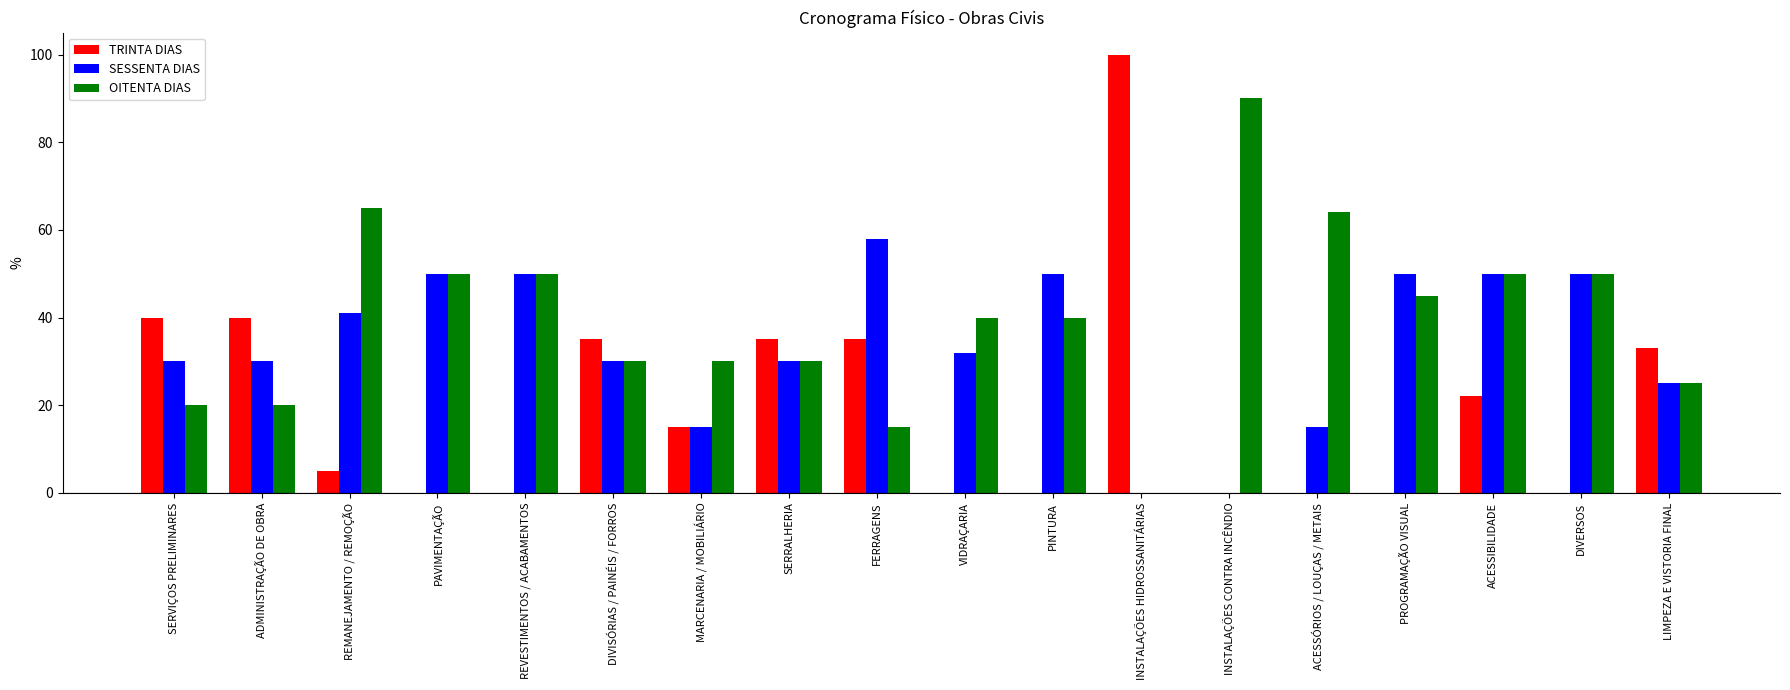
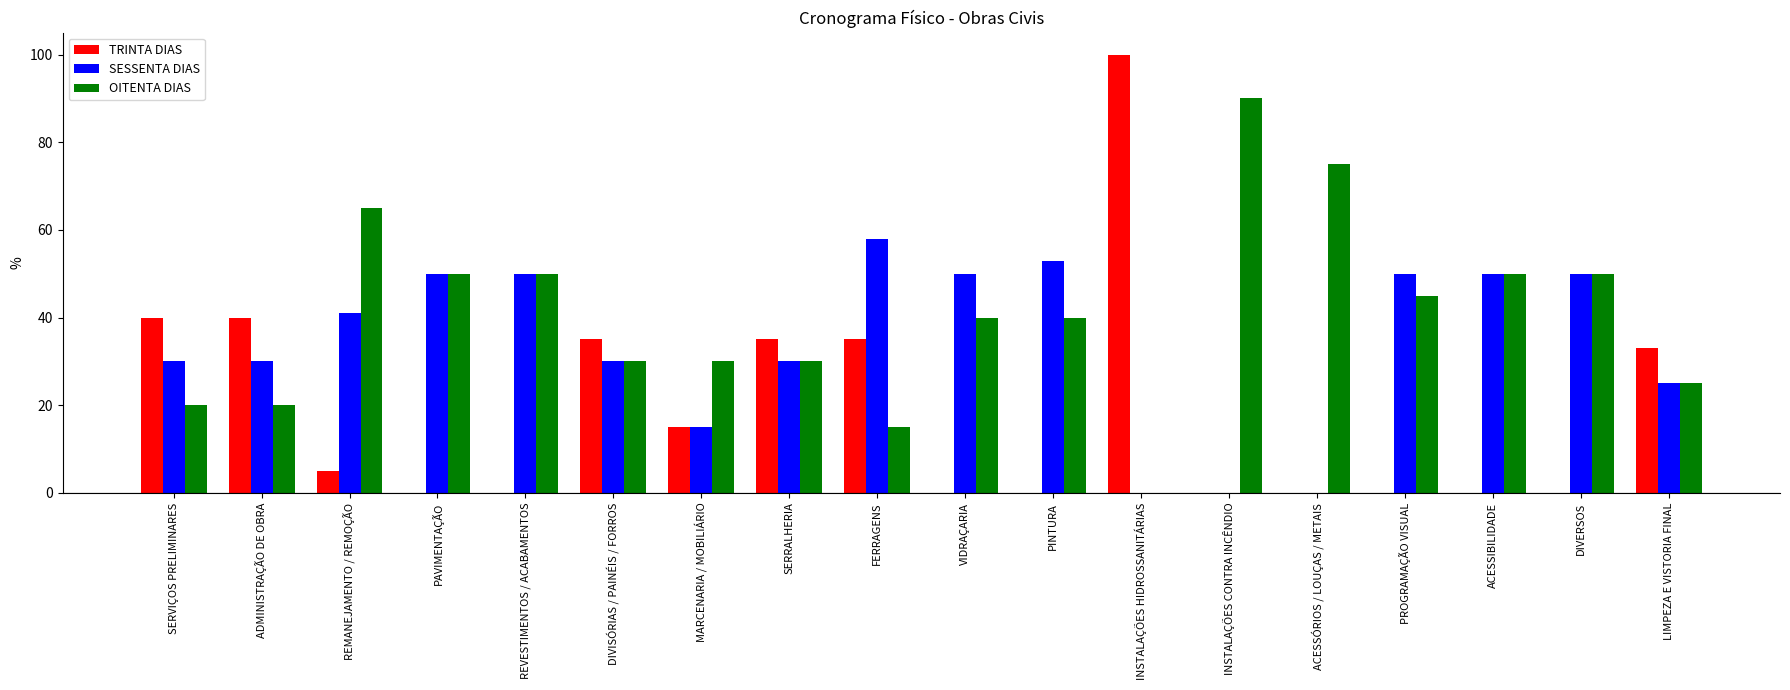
  {
    "TRINTA DIAS": {
      "SERVIÇOS PRELIMINARES": 40,
      "ADMINISTRAÇÃO DE OBRA": 40,
      "REMANEJAMENTO / REMOÇÃO": 5,
      "PAVIMENTAÇÃO": 0,
      "REVESTIMENTOS / ACABAMENTOS": 0,
      "DIVISÓRIAS / PAINÉIS / FORROS": 35,
      "MARCENARIA / MOBILIÁRIO": 15,
      "SERRALHERIA": 35,
      "FERRAGENS": 35,
      "VIDRAÇARIA": 0,
      "PINTURA": 0,
      "INSTALAÇÕES HIDROSSANITÁRIAS": 100,
      "INSTALAÇÕES CONTRA INCÊNDIO": 0,
      "ACESSÓRIOS / LOUÇAS / METAIS": 0,
      "PROGRAMAÇÃO VISUAL": 0,
-     "ACESSIBILIDADE": 22,
+     "ACESSIBILIDADE": 0,
      "DIVERSOS": 0,
      "LIMPEZA E VISTORIA FINAL": 33
    },
    "SESSENTA DIAS": {
      "SERVIÇOS PRELIMINARES": 30,
      "ADMINISTRAÇÃO DE OBRA": 30,
      "REMANEJAMENTO / REMOÇÃO": 41,
      "PAVIMENTAÇÃO": 50,
      "REVESTIMENTOS / ACABAMENTOS": 50,
      "DIVISÓRIAS / PAINÉIS / FORROS": 30,
      "MARCENARIA / MOBILIÁRIO": 15,
      "SERRALHERIA": 30,
      "FERRAGENS": 58,
-     "VIDRAÇARIA": 32,
-     "PINTURA": 50,
+     "VIDRAÇARIA": 50,
+     "PINTURA": 53,
      "INSTALAÇÕES HIDROSSANITÁRIAS": 0,
      "INSTALAÇÕES CONTRA INCÊNDIO": 0,
-     "ACESSÓRIOS / LOUÇAS / METAIS": 15,
+     "ACESSÓRIOS / LOUÇAS / METAIS": 0,
      "PROGRAMAÇÃO VISUAL": 50,
      "ACESSIBILIDADE": 50,
      "DIVERSOS": 50,
      "LIMPEZA E VISTORIA FINAL": 25
    },
    "OITENTA DIAS": {
      "SERVIÇOS PRELIMINARES": 20,
      "ADMINISTRAÇÃO DE OBRA": 20,
      "REMANEJAMENTO / REMOÇÃO": 65,
      "PAVIMENTAÇÃO": 50,
      "REVESTIMENTOS / ACABAMENTOS": 50,
      "DIVISÓRIAS / PAINÉIS / FORROS": 30,
      "MARCENARIA / MOBILIÁRIO": 30,
      "SERRALHERIA": 30,
      "FERRAGENS": 15,
      "VIDRAÇARIA": 40,
      "PINTURA": 40,
      "INSTALAÇÕES HIDROSSANITÁRIAS": 0,
      "INSTALAÇÕES CONTRA INCÊNDIO": 90,
-     "ACESSÓRIOS / LOUÇAS / METAIS": 64,
+     "ACESSÓRIOS / LOUÇAS / METAIS": 75,
      "PROGRAMAÇÃO VISUAL": 45,
      "ACESSIBILIDADE": 50,
      "DIVERSOS": 50,
      "LIMPEZA E VISTORIA FINAL": 25
    }
  }
